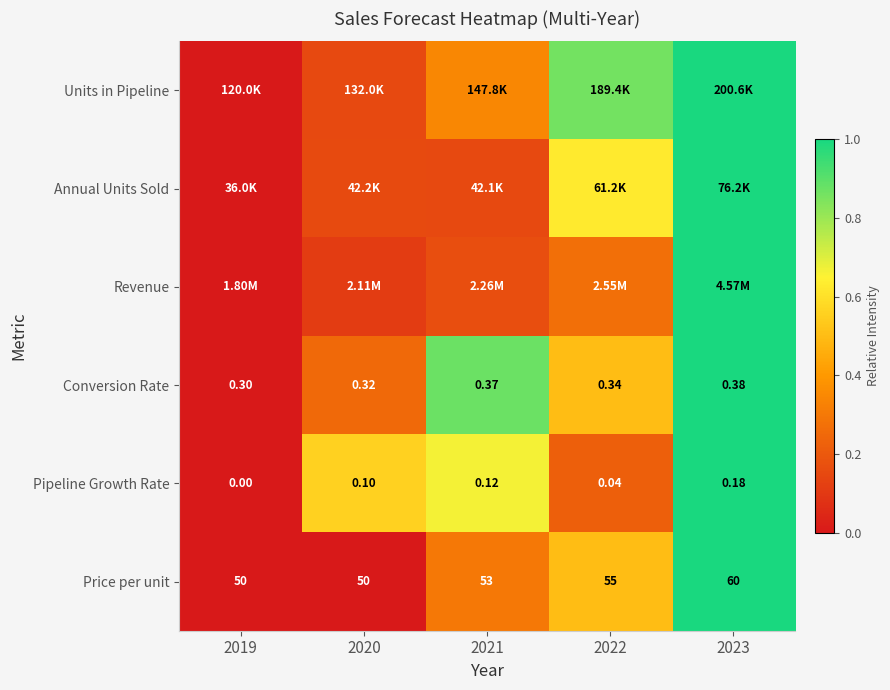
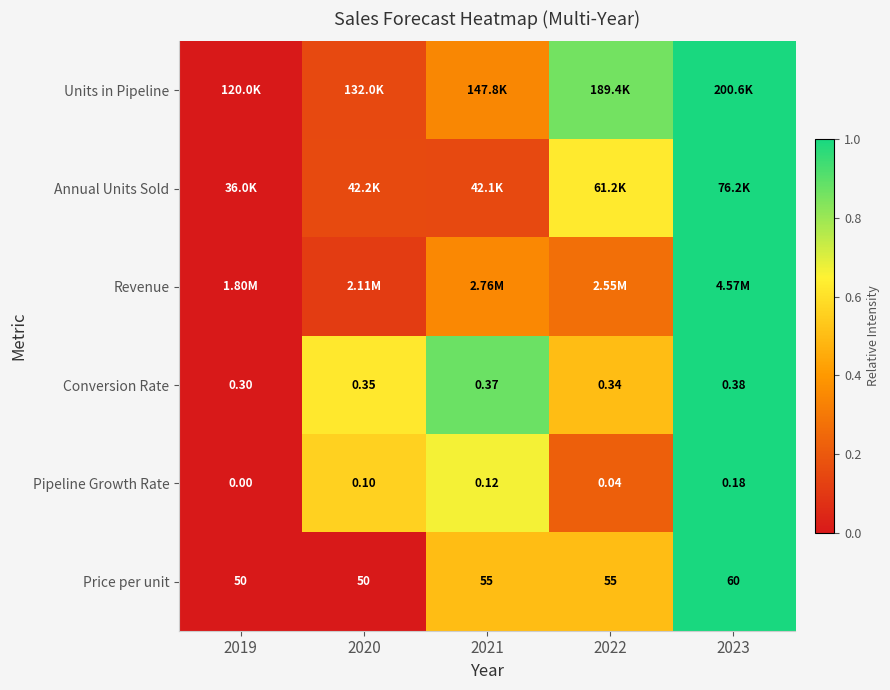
  {
    "Units in Pipeline": {
      "2019": "120.0K",
      "2020": "132.0K",
      "2021": "147.8K",
      "2022": "189.4K",
      "2023": "200.6K"
    },
    "Annual Units Sold": {
      "2019": "36.0K",
      "2020": "42.2K",
      "2021": "42.1K",
      "2022": "61.2K",
      "2023": "76.2K"
    },
    "Revenue": {
      "2019": "1.80M",
      "2020": "2.11M",
-     "2021": "2.26M",
+     "2021": "2.76M",
      "2022": "2.55M",
      "2023": "4.57M"
    },
    "Conversion Rate": {
      "2019": "0.30",
-     "2020": "0.32",
+     "2020": "0.35",
      "2021": "0.37",
      "2022": "0.34",
      "2023": "0.38"
    },
    "Pipeline Growth Rate": {
      "2019": "0.00",
      "2020": "0.10",
      "2021": "0.12",
      "2022": "0.04",
      "2023": "0.18"
    },
    "Price per unit": {
      "2019": "50",
      "2020": "50",
-     "2021": "53",
+     "2021": "55",
      "2022": "55",
      "2023": "60"
    }
  }
